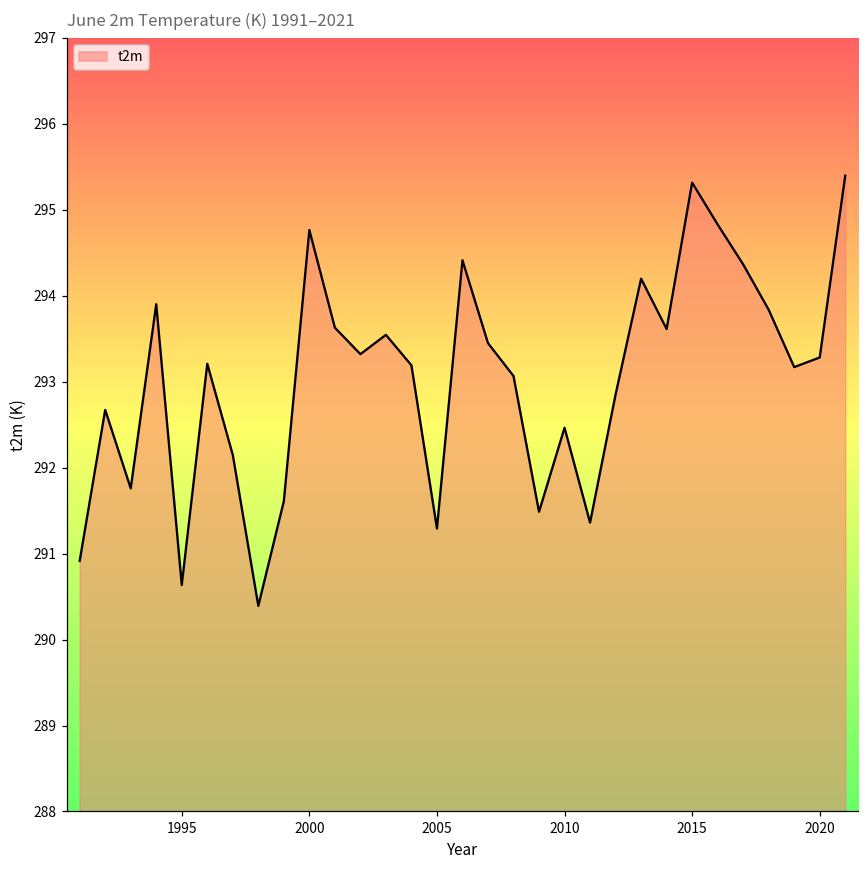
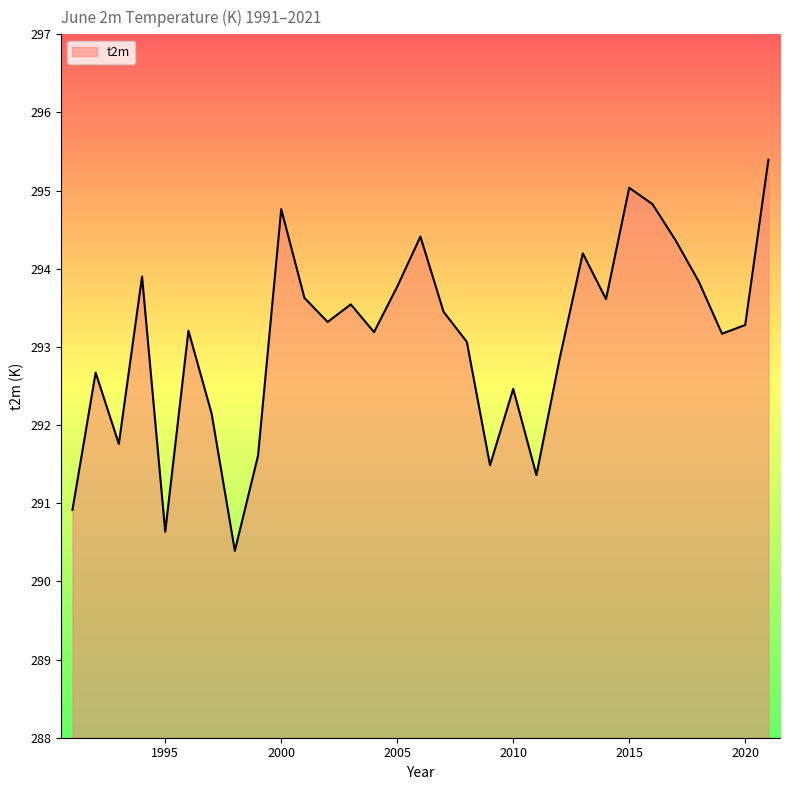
  {
    "1995": 290.6,
    "2000": 294.8,
-   "2005": 291.3,
+   "2005": 293.8,
    "2010": 292.5,
-   "2015": 295.3,
+   "2015": 295.0,
    "2020": 293.3
  }
